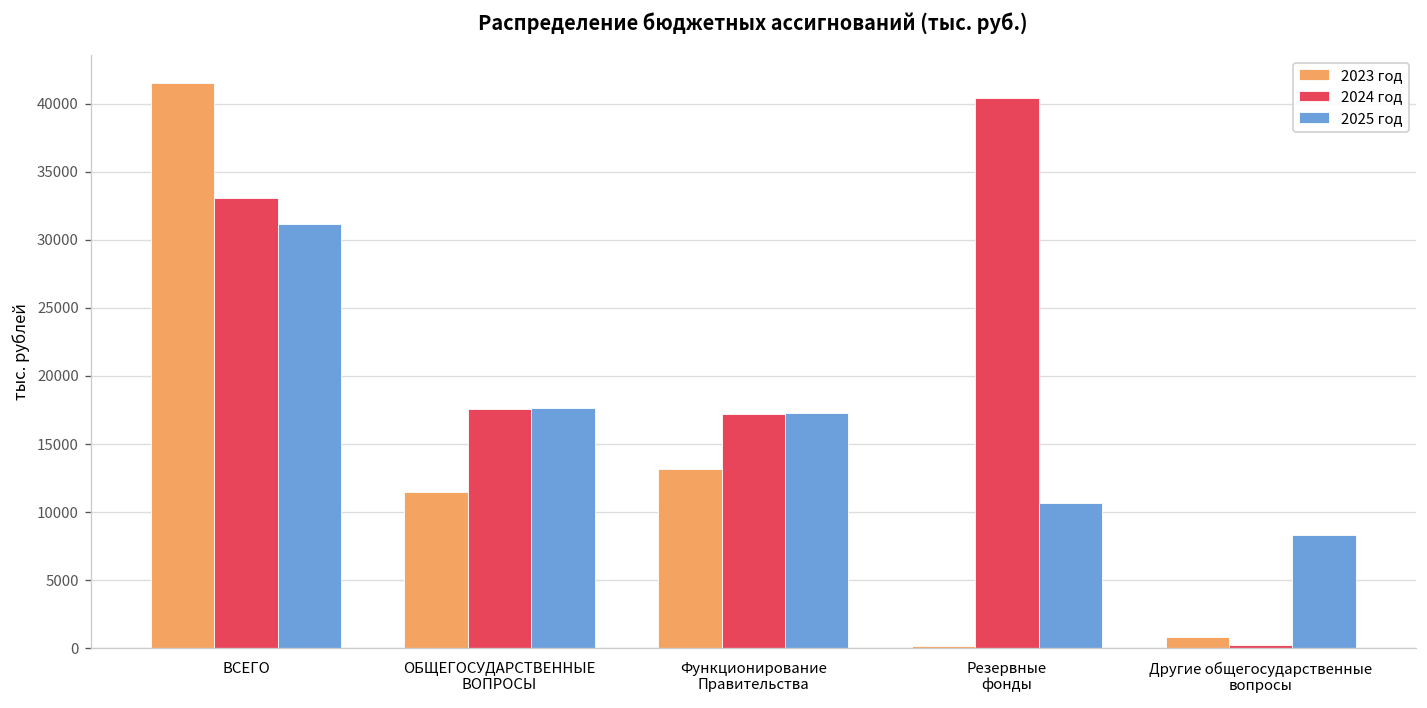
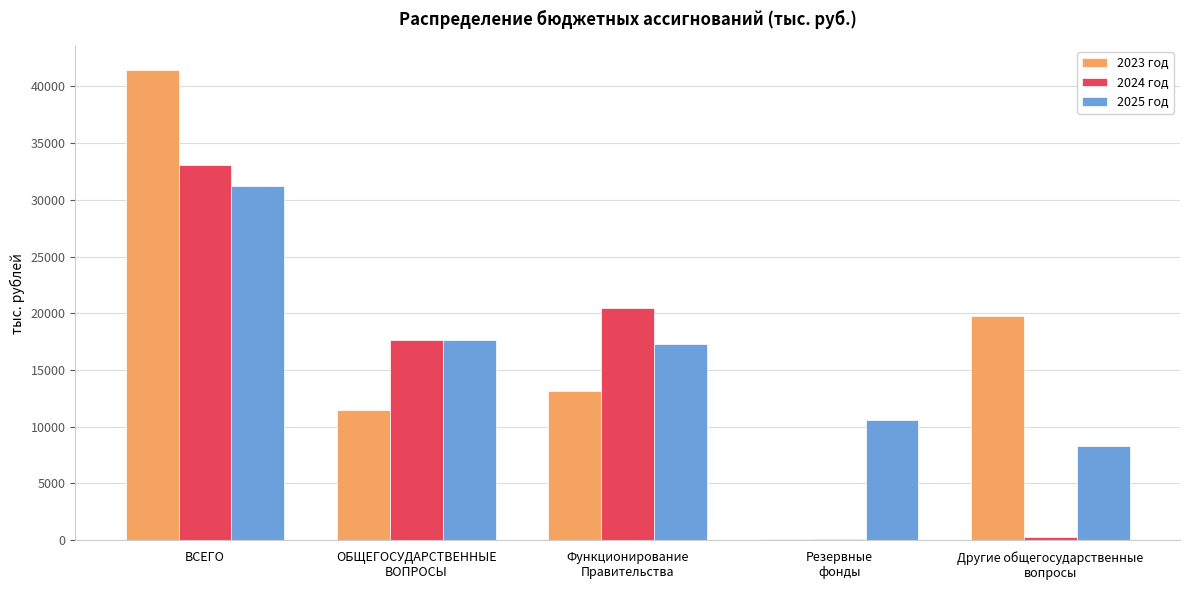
  {
    "2023 год": {
      "ВСЕГО": 41500,
      "ОБЩЕГОСУДАРСТВЕННЫЕ ВОПРОСЫ": 11500,
      "Функционирование Правительства": 13200,
-     "Другие общегосударственные вопросы": 800
+     "Другие общегосударственные вопросы": 19800
    },
    "2024 год": {
      "ВСЕГО": 33100,
      "ОБЩЕГОСУДАРСТВЕННЫЕ ВОПРОСЫ": 17600,
-     "Функционирование Правительства": 17200,
-     "Резервные фонды": 40400,
+     "Функционирование Правительства": 20500,
+     "Резервные фонды": 100,
      "Другие общегосударственные вопросы": 300
    },
    "2025 год": {
      "ВСЕГО": 31200,
      "ОБЩЕГОСУДАРСТВЕННЫЕ ВОПРОСЫ": 17700,
      "Функционирование Правительства": 17300,
      "Резервные фонды": 10600,
      "Другие общегосударственные вопросы": 8300
    }
  }
